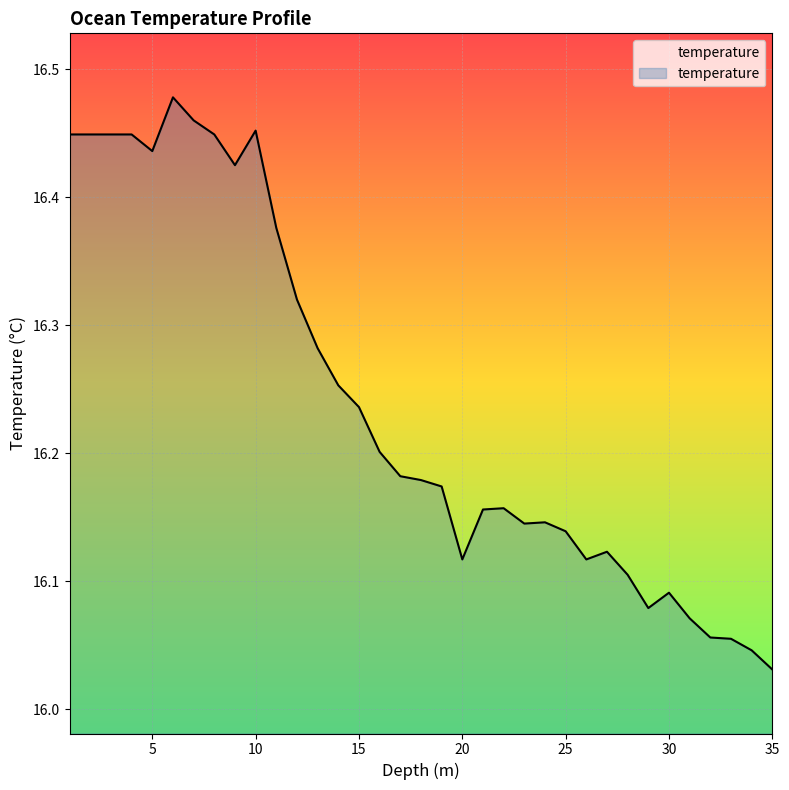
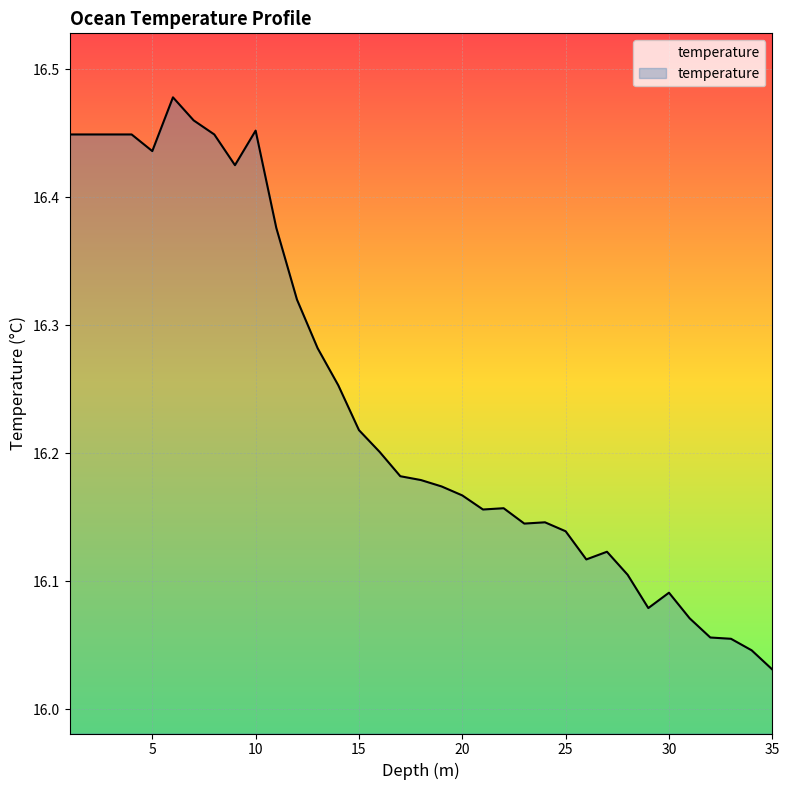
  {
    "5": 16.436,
    "10": 16.452,
-   "15": 16.236,
-   "20": 16.117,
+   "15": 16.218,
+   "20": 16.167,
    "25": 16.139,
    "30": 16.091,
    "35": 16.031
  }
